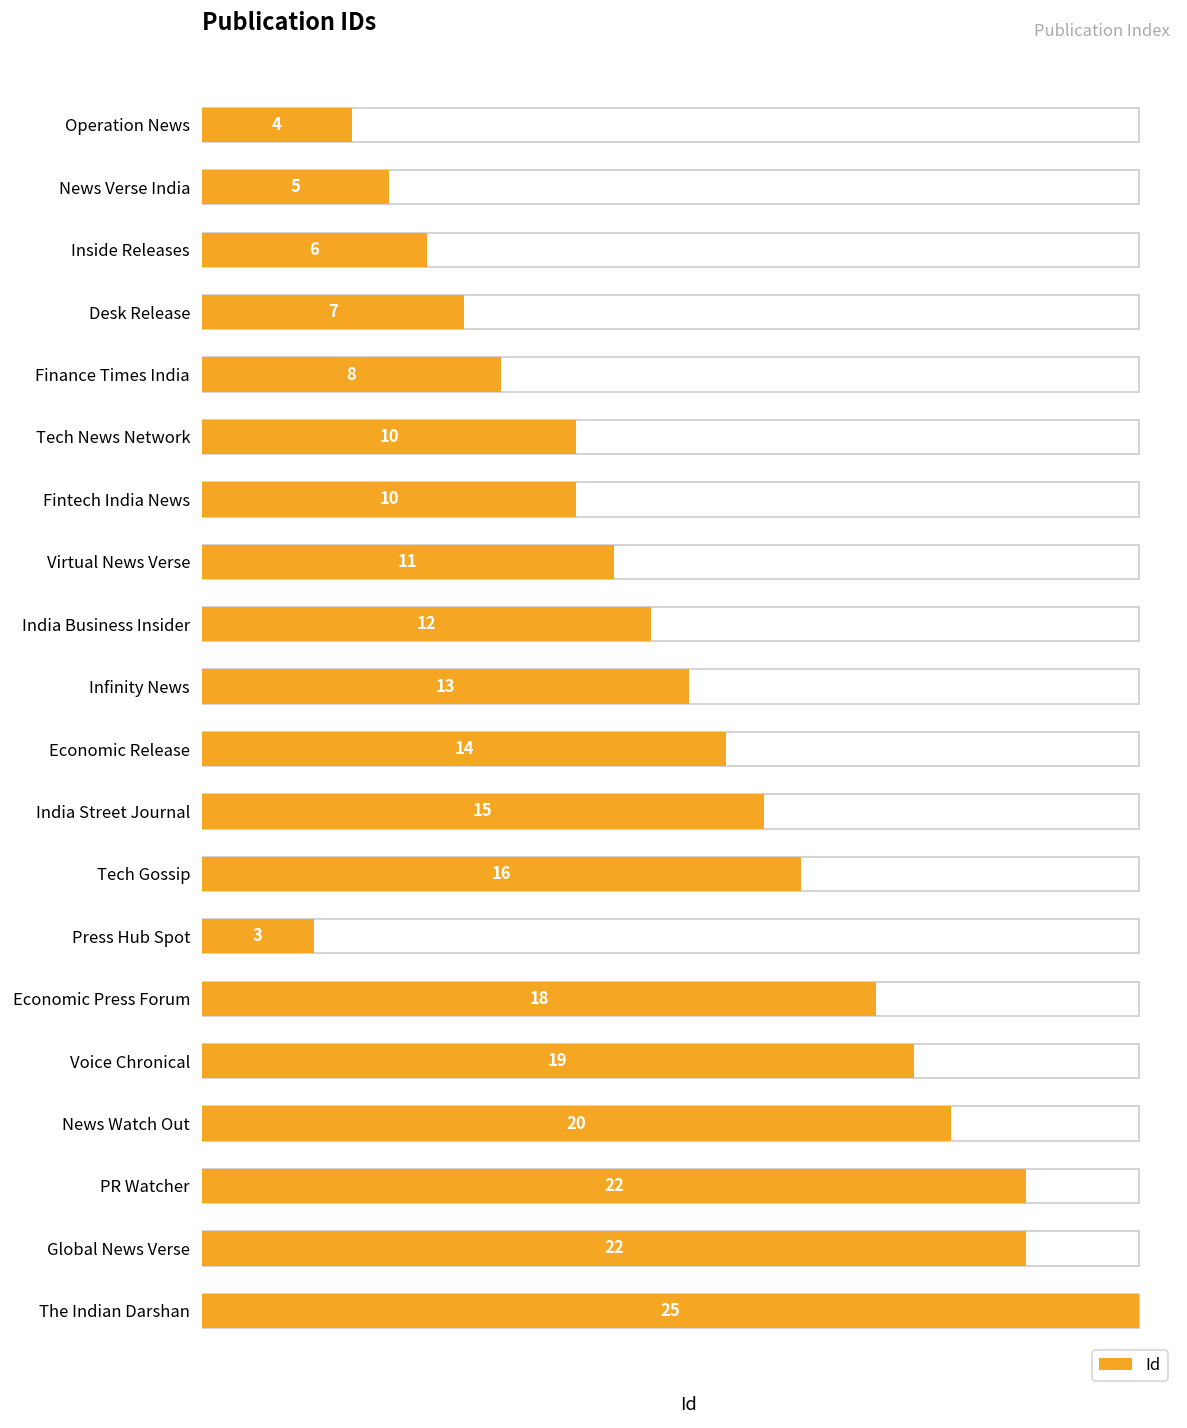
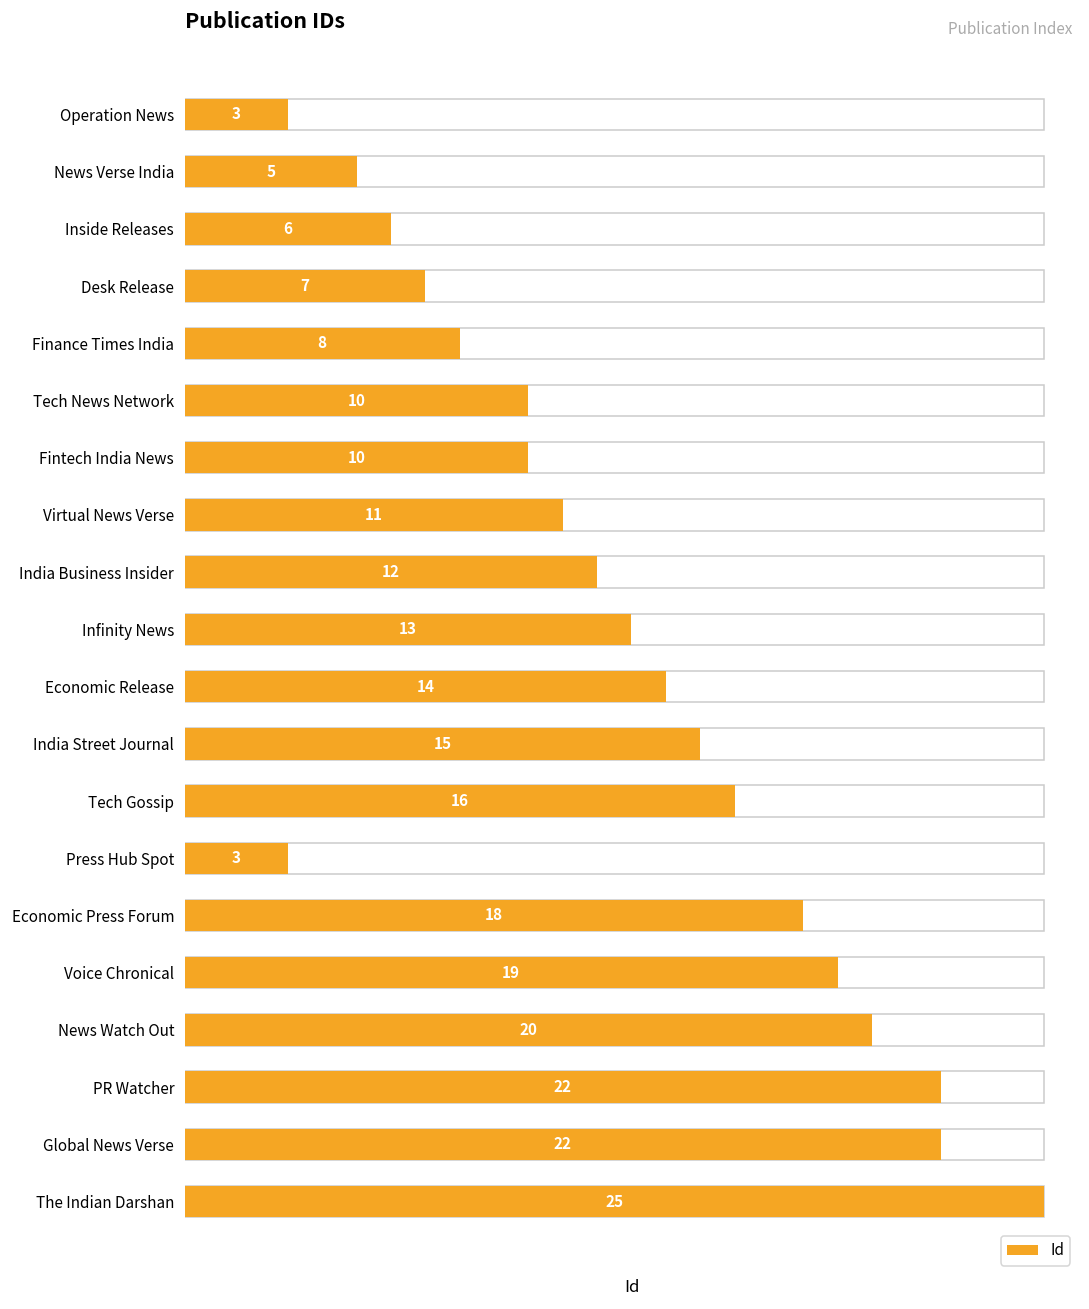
  {
    "Id": {
-     "Operation News": 4,
+     "Operation News": 3,
      "The Indian Darshan": 25
    }
  }
